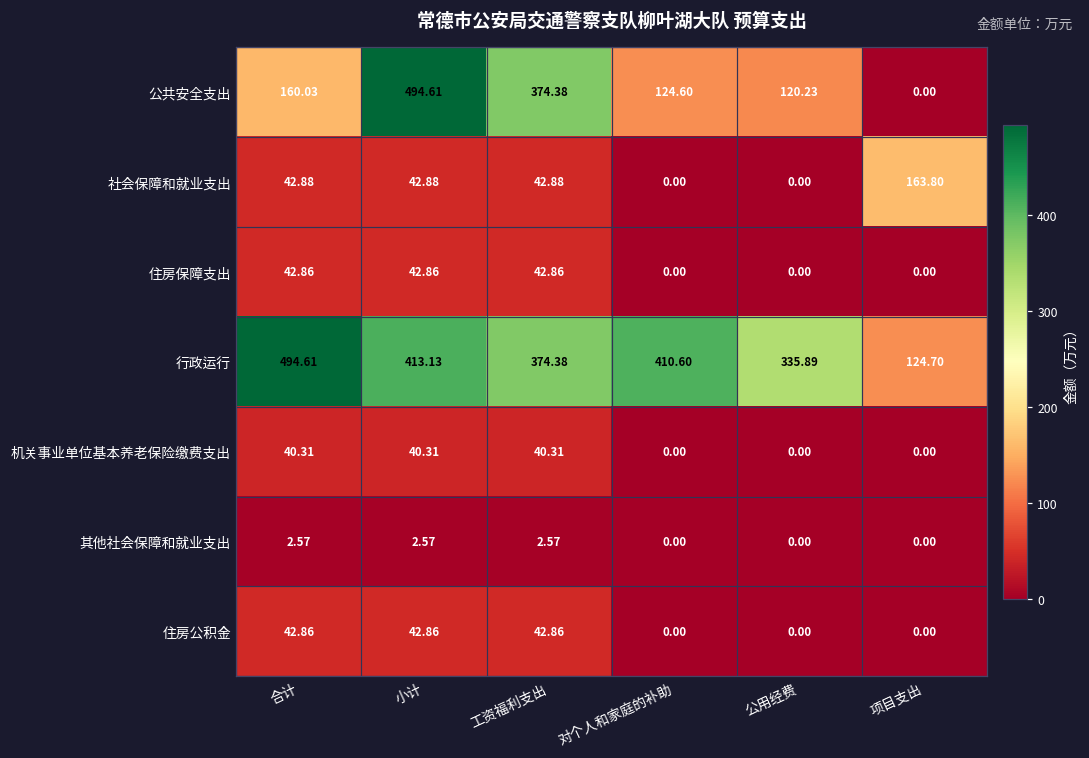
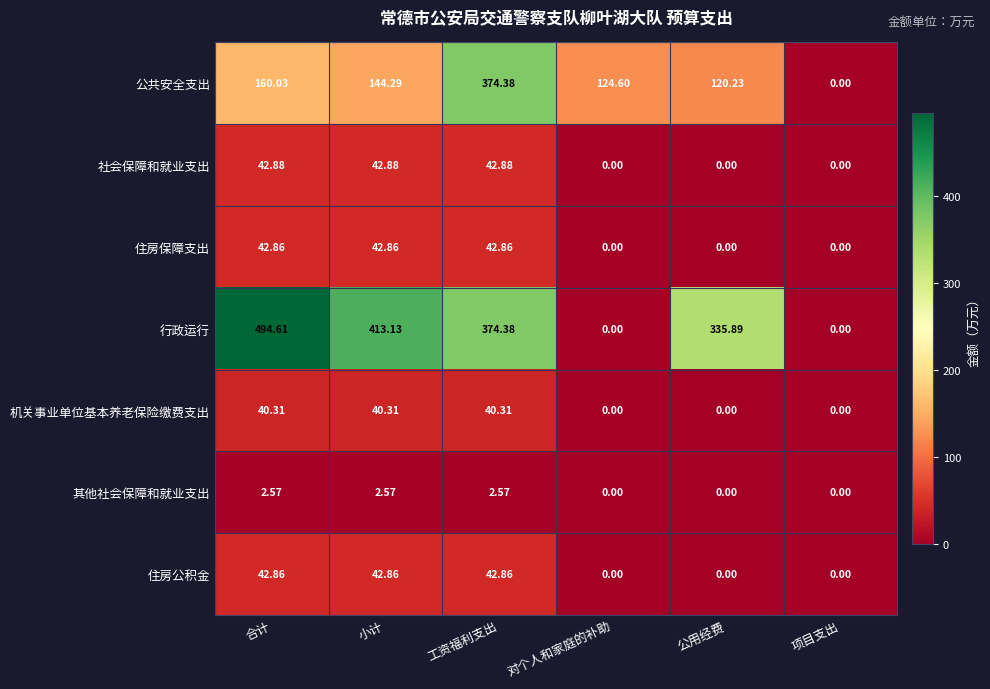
  {
    "公共安全支出": {
      "合计": 160.03,
-     "小计": 494.61,
+     "小计": 144.29,
      "工资福利支出": 374.38,
      "对个人和家庭的补助": 124.60,
      "公用经费": 120.23,
      "项目支出": 0.00
    },
    "社会保障和就业支出": {
      "合计": 42.88,
      "小计": 42.88,
      "工资福利支出": 42.88,
      "对个人和家庭的补助": 0.00,
      "公用经费": 0.00,
-     "项目支出": 163.80
+     "项目支出": 0.00
    },
    "住房保障支出": {
      "合计": 42.86,
      "小计": 42.86,
      "工资福利支出": 42.86,
      "对个人和家庭的补助": 0.00,
      "公用经费": 0.00,
      "项目支出": 0.00
    },
    "行政运行": {
      "合计": 494.61,
      "小计": 413.13,
      "工资福利支出": 374.38,
-     "对个人和家庭的补助": 410.60,
+     "对个人和家庭的补助": 0.00,
      "公用经费": 335.89,
-     "项目支出": 124.70
+     "项目支出": 0.00
    },
    "机关事业单位基本养老保险缴费支出": {
      "合计": 40.31,
      "小计": 40.31,
      "工资福利支出": 40.31,
      "对个人和家庭的补助": 0.00,
      "公用经费": 0.00,
      "项目支出": 0.00
    },
    "其他社会保障和就业支出": {
      "合计": 2.57,
      "小计": 2.57,
      "工资福利支出": 2.57,
      "对个人和家庭的补助": 0.00,
      "公用经费": 0.00,
      "项目支出": 0.00
    },
    "住房公积金": {
      "合计": 42.86,
      "小计": 42.86,
      "工资福利支出": 42.86,
      "对个人和家庭的补助": 0.00,
      "公用经费": 0.00,
      "项目支出": 0.00
    }
  }
